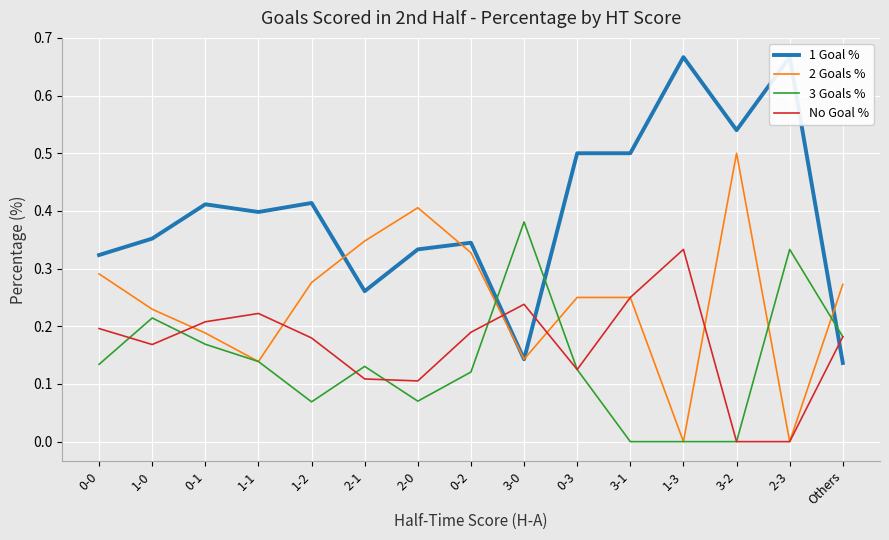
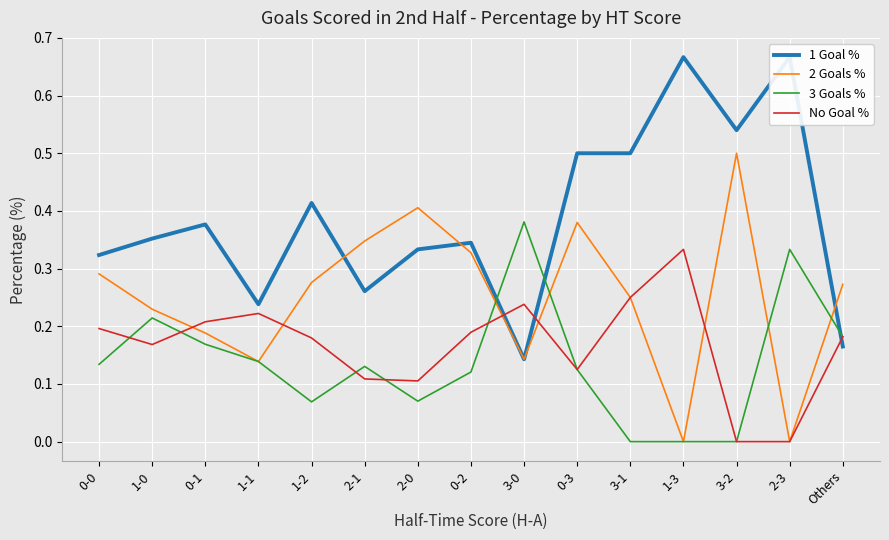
  {
    "1 Goal %": {
      "0-0": 0.32,
      "1-0": 0.35,
-     "0-1": 0.41,
-     "1-1": 0.40,
+     "0-1": 0.38,
+     "1-1": 0.24,
      "1-2": 0.41,
      "2-1": 0.26,
      "2-0": 0.33,
      "0-2": 0.34,
      "0-3": 0.50,
      "3-1": 0.50,
      "1-3": 0.67,
      "3-2": 0.54,
-     "Others": 0.14
+     "Others": 0.16
    },
    "2 Goals %": {
      "0-0": 0.29,
      "1-0": 0.23,
      "0-1": 0.19,
      "1-2": 0.28,
      "2-1": 0.35,
      "2-0": 0.41,
      "0-2": 0.33,
-     "0-3": 0.25,
+     "0-3": 0.38,
      "3-2": 0.50,
      "Others": 0.27
    },
    "3 Goals %": {
      "0-0": 0.13,
      "1-0": 0.21,
      "0-1": 0.17,
      "1-2": 0.07,
      "2-1": 0.13,
      "2-0": 0.07,
      "0-2": 0.12,
      "3-0": 0.38,
      "3-1": 0.00,
      "2-3": 0.33
    },
    "No Goal %": {
      "0-0": 0.20,
      "1-0": 0.17,
      "0-1": 0.21,
      "1-1": 0.22,
      "1-2": 0.18,
      "2-1": 0.11,
      "2-0": 0.11,
      "0-2": 0.19,
      "3-0": 0.24,
      "1-3": 0.33
    }
  }
